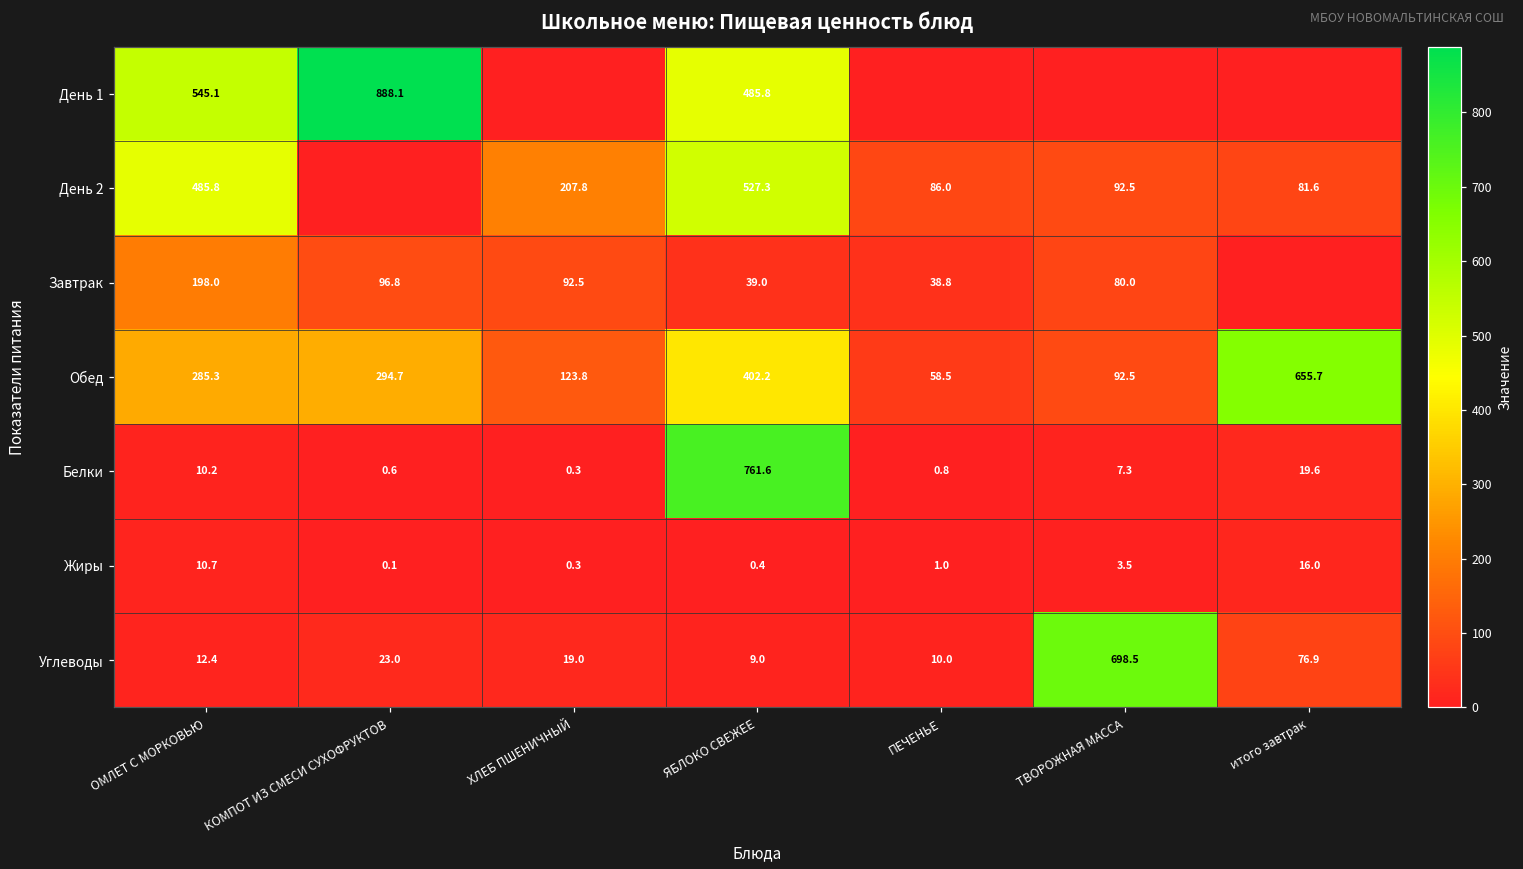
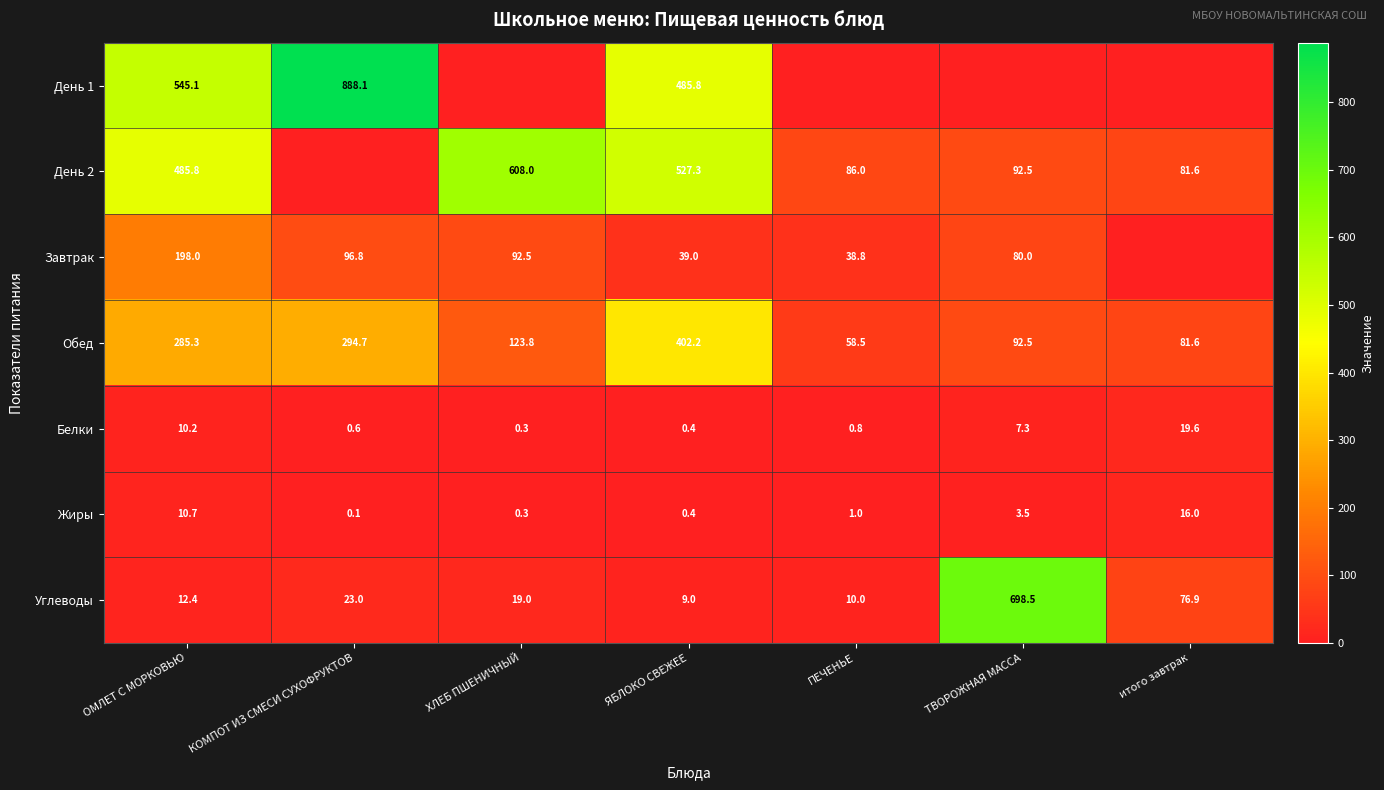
  {
    "День 1": {
      "ОМЛЕТ С МОРКОВЬЮ": 545.1,
      "КОМПОТ ИЗ СМЕСИ СУХОФРУКТОВ": 888.1,
      "ЯБЛОКО СВЕЖЕЕ": 485.8
    },
    "День 2": {
      "ОМЛЕТ С МОРКОВЬЮ": 485.8,
-     "ХЛЕБ ПШЕНИЧНЫЙ": 207.8,
+     "ХЛЕБ ПШЕНИЧНЫЙ": 608.0,
      "ЯБЛОКО СВЕЖЕЕ": 527.3,
      "ПЕЧЕНЬЕ": 86.0,
      "ТВОРОЖНАЯ МАССА": 92.5,
      "итого завтрак": 81.6
    },
    "Завтрак": {
      "ОМЛЕТ С МОРКОВЬЮ": 198.0,
      "КОМПОТ ИЗ СМЕСИ СУХОФРУКТОВ": 96.8,
      "ХЛЕБ ПШЕНИЧНЫЙ": 92.5,
      "ЯБЛОКО СВЕЖЕЕ": 39.0,
      "ПЕЧЕНЬЕ": 38.8,
      "ТВОРОЖНАЯ МАССА": 80.0
    },
    "Обед": {
      "ОМЛЕТ С МОРКОВЬЮ": 285.3,
      "КОМПОТ ИЗ СМЕСИ СУХОФРУКТОВ": 294.7,
      "ХЛЕБ ПШЕНИЧНЫЙ": 123.8,
      "ЯБЛОКО СВЕЖЕЕ": 402.2,
      "ПЕЧЕНЬЕ": 58.5,
      "ТВОРОЖНАЯ МАССА": 92.5,
-     "итого завтрак": 655.7
+     "итого завтрак": 81.6
    },
    "Белки": {
      "ОМЛЕТ С МОРКОВЬЮ": 10.2,
      "КОМПОТ ИЗ СМЕСИ СУХОФРУКТОВ": 0.6,
      "ХЛЕБ ПШЕНИЧНЫЙ": 0.3,
-     "ЯБЛОКО СВЕЖЕЕ": 761.6,
+     "ЯБЛОКО СВЕЖЕЕ": 0.4,
      "ПЕЧЕНЬЕ": 0.8,
      "ТВОРОЖНАЯ МАССА": 7.3,
      "итого завтрак": 19.6
    },
    "Жиры": {
      "ОМЛЕТ С МОРКОВЬЮ": 10.7,
      "КОМПОТ ИЗ СМЕСИ СУХОФРУКТОВ": 0.1,
      "ХЛЕБ ПШЕНИЧНЫЙ": 0.3,
      "ЯБЛОКО СВЕЖЕЕ": 0.4,
      "ПЕЧЕНЬЕ": 1.0,
      "ТВОРОЖНАЯ МАССА": 3.5,
      "итого завтрак": 16.0
    },
    "Углеводы": {
      "ОМЛЕТ С МОРКОВЬЮ": 12.4,
      "КОМПОТ ИЗ СМЕСИ СУХОФРУКТОВ": 23.0,
      "ХЛЕБ ПШЕНИЧНЫЙ": 19.0,
      "ЯБЛОКО СВЕЖЕЕ": 9.0,
      "ПЕЧЕНЬЕ": 10.0,
      "ТВОРОЖНАЯ МАССА": 698.5,
      "итого завтрак": 76.9
    }
  }
